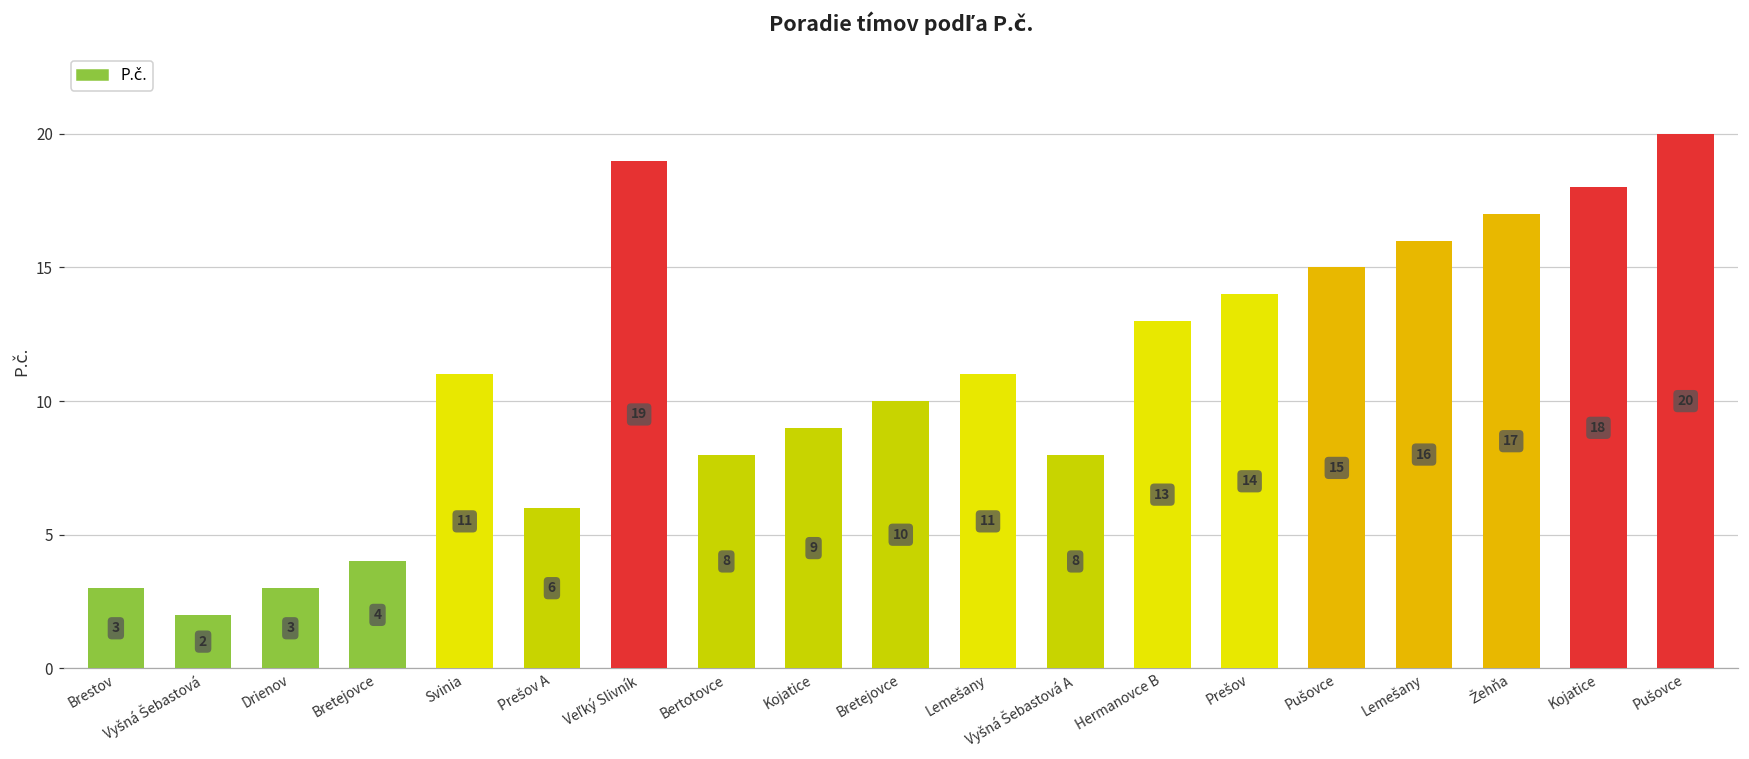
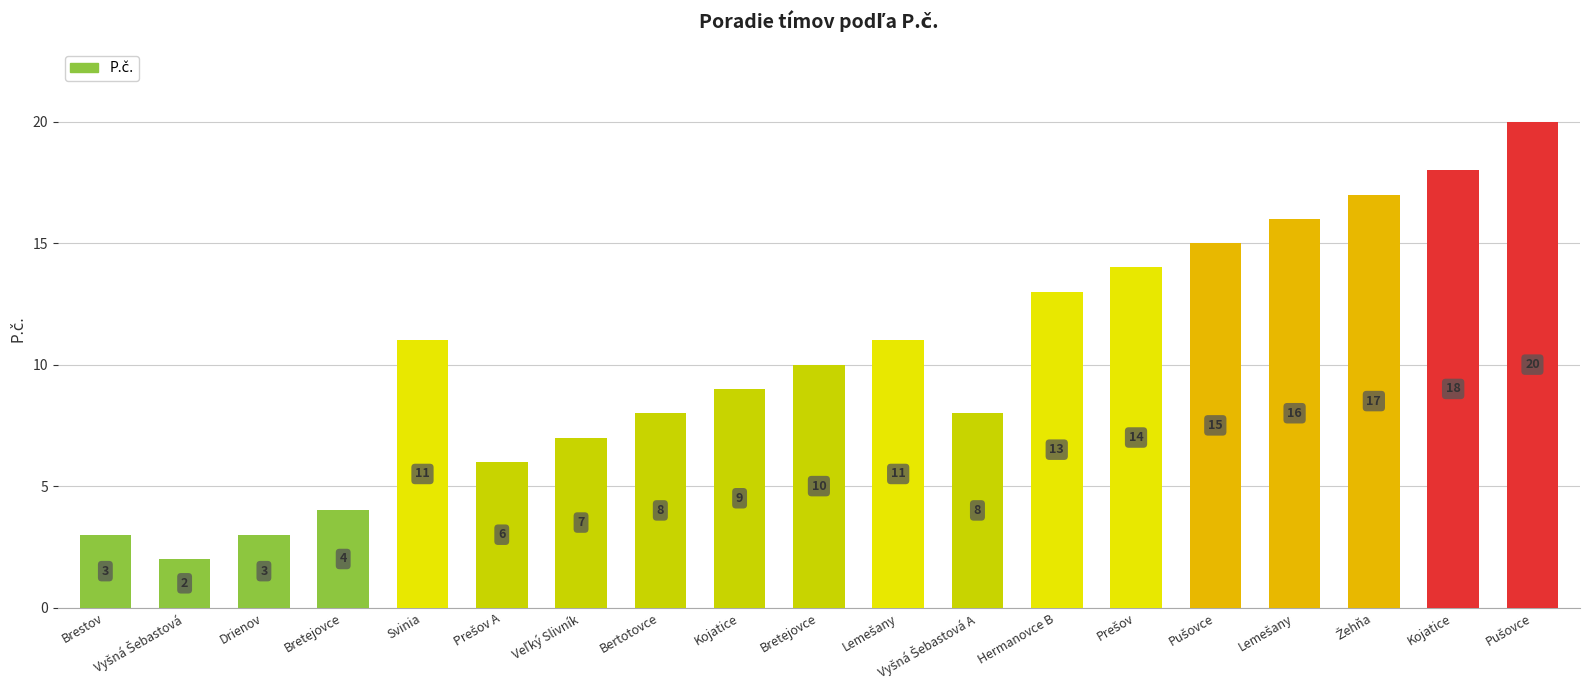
  {
-   "Veľký Slivník": 19
+   "Veľký Slivník": 7
  }
